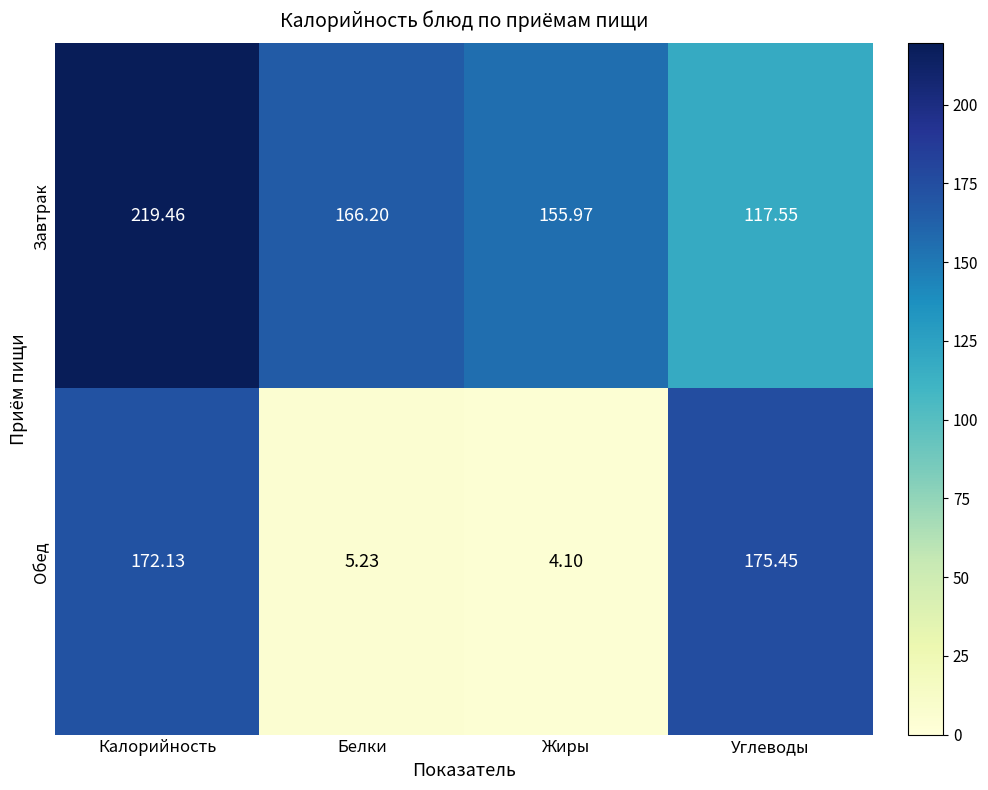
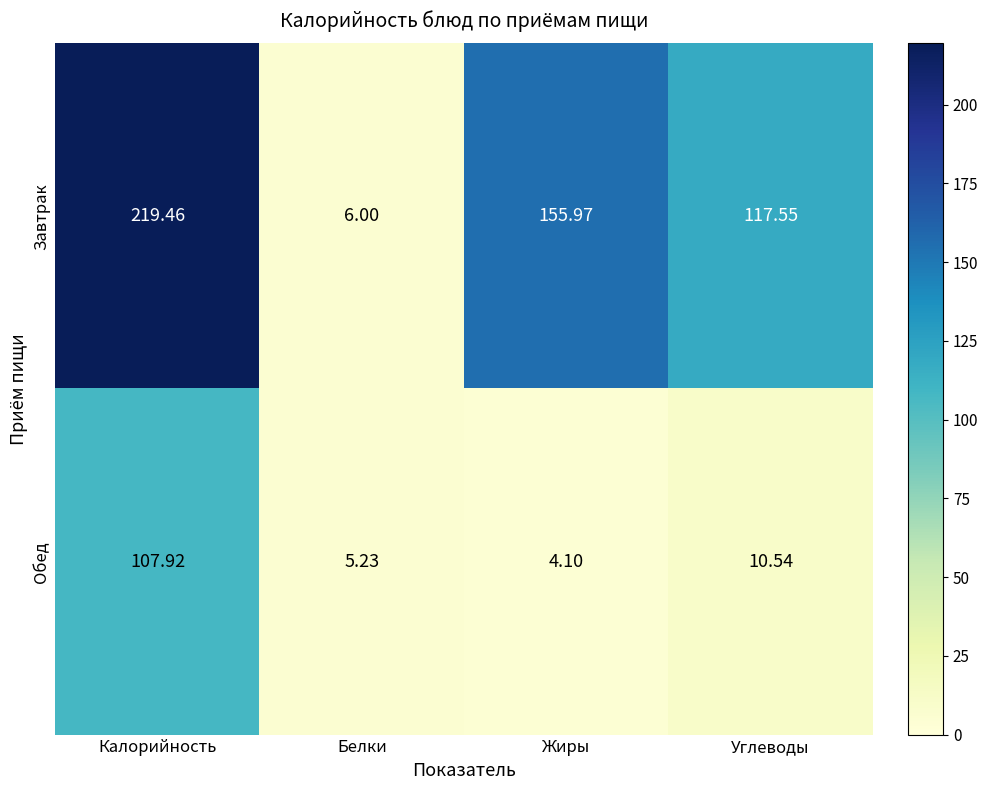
  {
    "Завтрак": {
      "Калорийность": 219.46,
-     "Белки": 166.20,
+     "Белки": 6.00,
      "Жиры": 155.97,
      "Углеводы": 117.55
    },
    "Обед": {
-     "Калорийность": 172.13,
+     "Калорийность": 107.92,
      "Белки": 5.23,
      "Жиры": 4.10,
-     "Углеводы": 175.45
+     "Углеводы": 10.54
    }
  }
